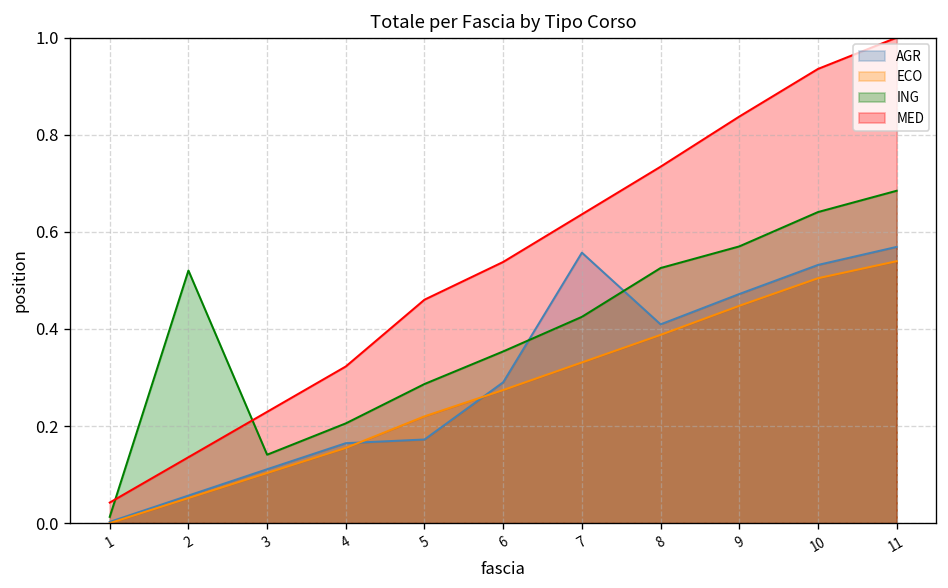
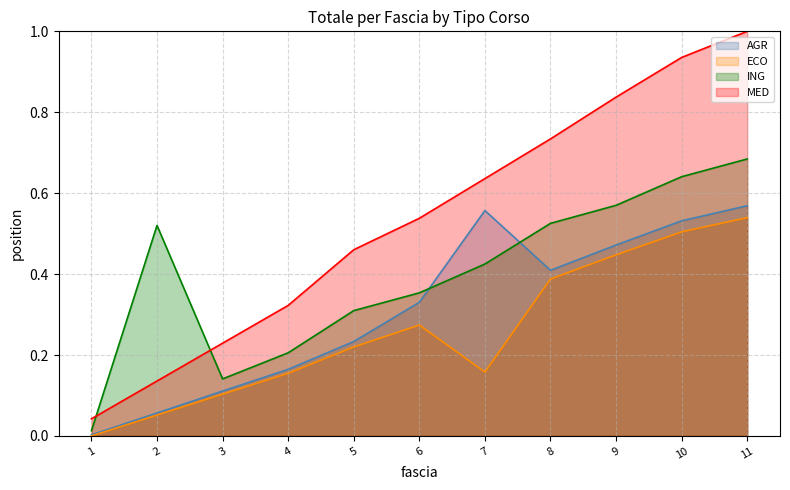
  {
    "AGR": {
      "3": 0.11,
      "4": 0.16,
-     "5": 0.17,
-     "6": 0.29,
+     "5": 0.23,
+     "6": 0.33,
      "7": 0.56,
      "8": 0.41,
      "9": 0.47,
      "10": 0.53,
      "11": 0.57
    },
    "ECO": {
      "3": 0.10,
      "4": 0.15,
      "5": 0.22,
      "6": 0.27,
-     "7": 0.33,
+     "7": 0.16,
      "8": 0.39,
      "9": 0.45,
      "10": 0.50,
      "11": 0.54
    },
    "ING": {
      "1": 0.01,
      "2": 0.52,
      "3": 0.14,
      "4": 0.21,
-     "5": 0.29,
+     "5": 0.31,
      "6": 0.35,
      "7": 0.42,
      "8": 0.53,
      "9": 0.57,
      "10": 0.64,
      "11": 0.68
    },
    "MED": {
      "1": 0.04,
      "2": 0.14,
      "3": 0.23,
      "4": 0.32,
      "5": 0.46,
      "6": 0.54,
      "7": 0.64,
      "8": 0.73,
      "9": 0.84,
      "10": 0.94,
      "11": 1.00
    }
  }
